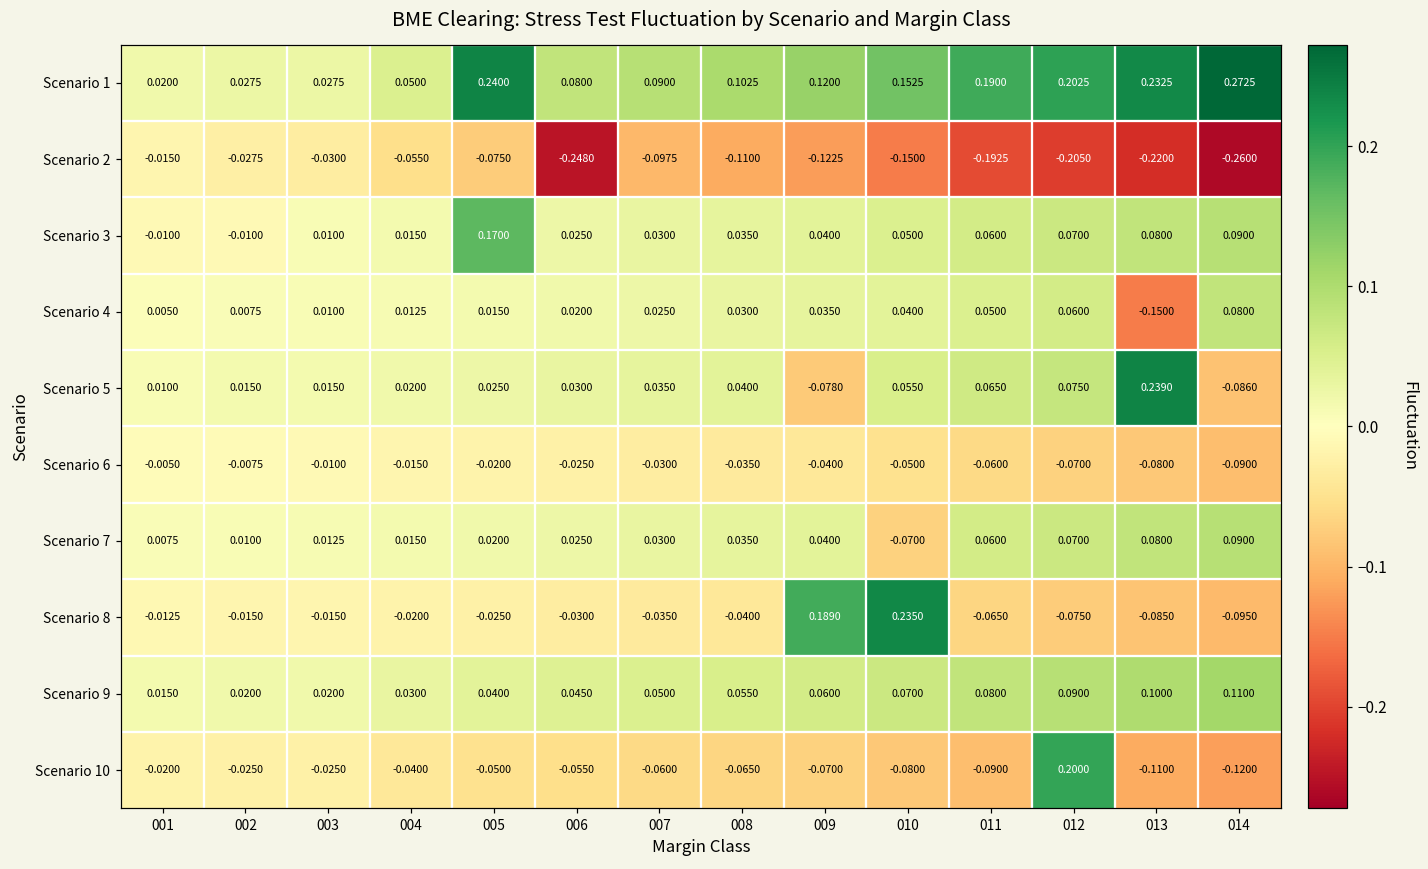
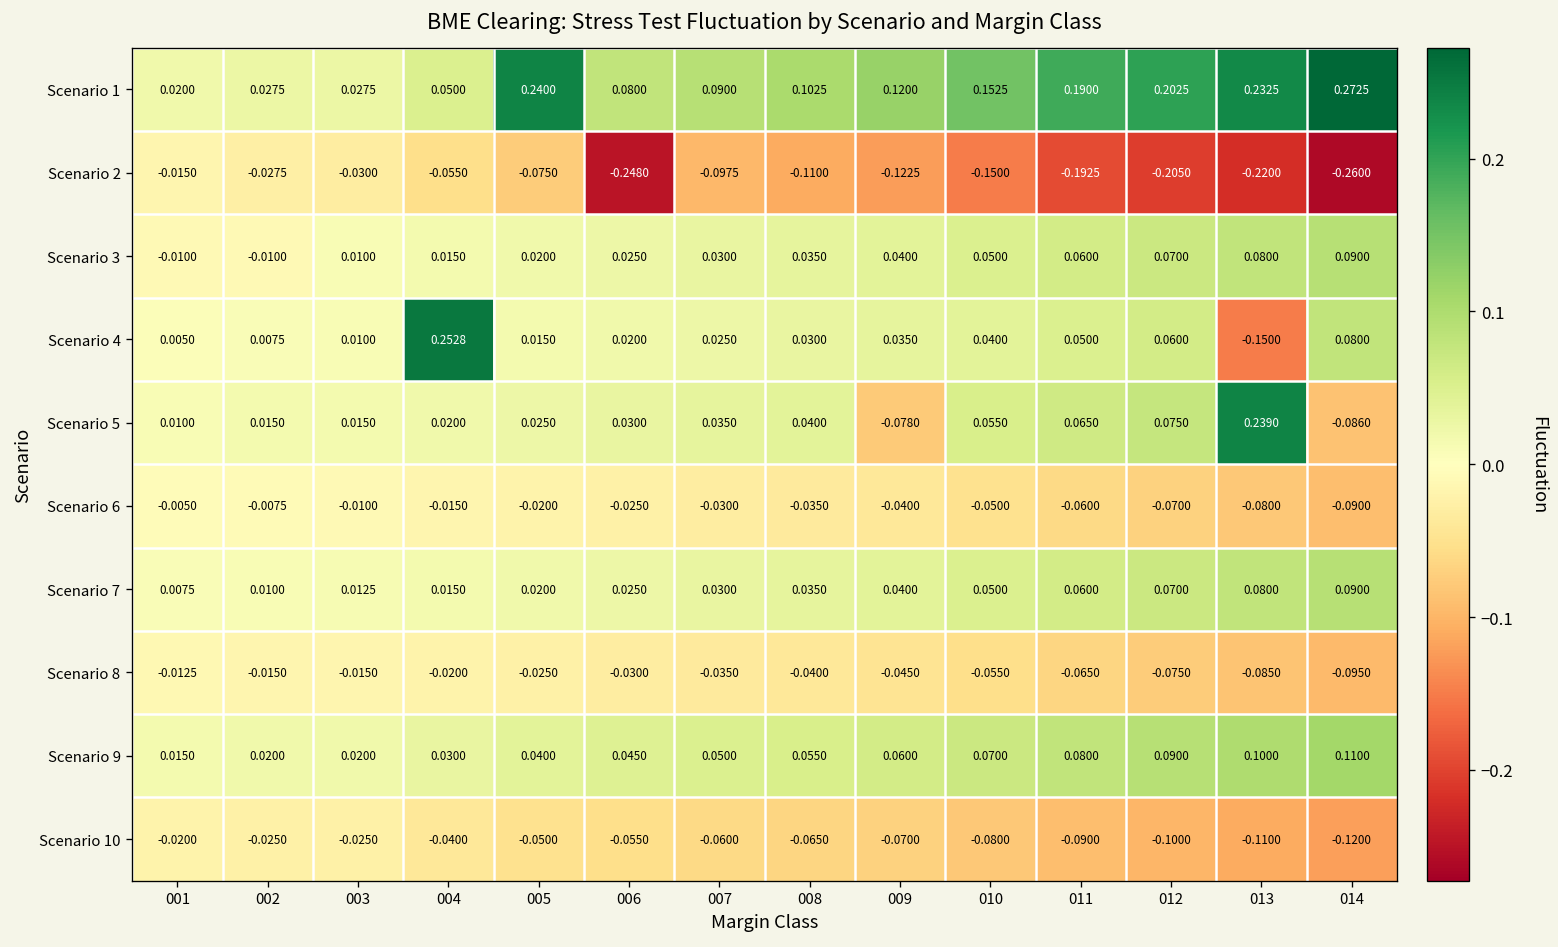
  {
    "Scenario 1": {
      "001": 0.0200,
      "002": 0.0275,
      "003": 0.0275,
      "004": 0.0500,
      "005": 0.2400,
      "006": 0.0800,
      "007": 0.0900,
      "008": 0.1025,
      "009": 0.1200,
      "010": 0.1525,
      "011": 0.1900,
      "012": 0.2025,
      "013": 0.2325,
      "014": 0.2725
    },
    "Scenario 2": {
      "001": -0.0150,
      "002": -0.0275,
      "003": -0.0300,
      "004": -0.0550,
      "005": -0.0750,
      "006": -0.2480,
      "007": -0.0975,
      "008": -0.1100,
      "009": -0.1225,
      "010": -0.1500,
      "011": -0.1925,
      "012": -0.2050,
      "013": -0.2200,
      "014": -0.2600
    },
    "Scenario 3": {
      "001": -0.0100,
      "002": -0.0100,
      "003": 0.0100,
      "004": 0.0150,
-     "005": 0.1700,
+     "005": 0.0200,
      "006": 0.0250,
      "007": 0.0300,
      "008": 0.0350,
      "009": 0.0400,
      "010": 0.0500,
      "011": 0.0600,
      "012": 0.0700,
      "013": 0.0800,
      "014": 0.0900
    },
    "Scenario 4": {
      "001": 0.0050,
      "002": 0.0075,
      "003": 0.0100,
-     "004": 0.0125,
+     "004": 0.2528,
      "005": 0.0150,
      "006": 0.0200,
      "007": 0.0250,
      "008": 0.0300,
      "009": 0.0350,
      "010": 0.0400,
      "011": 0.0500,
      "012": 0.0600,
      "013": -0.1500,
      "014": 0.0800
    },
    "Scenario 5": {
      "001": 0.0100,
      "002": 0.0150,
      "003": 0.0150,
      "004": 0.0200,
      "005": 0.0250,
      "006": 0.0300,
      "007": 0.0350,
      "008": 0.0400,
      "009": -0.0780,
      "010": 0.0550,
      "011": 0.0650,
      "012": 0.0750,
      "013": 0.2390,
      "014": -0.0860
    },
    "Scenario 6": {
      "001": -0.0050,
      "002": -0.0075,
      "003": -0.0100,
      "004": -0.0150,
      "005": -0.0200,
      "006": -0.0250,
      "007": -0.0300,
      "008": -0.0350,
      "009": -0.0400,
      "010": -0.0500,
      "011": -0.0600,
      "012": -0.0700,
      "013": -0.0800,
      "014": -0.0900
    },
    "Scenario 7": {
      "001": 0.0075,
      "002": 0.0100,
      "003": 0.0125,
      "004": 0.0150,
      "005": 0.0200,
      "006": 0.0250,
      "007": 0.0300,
      "008": 0.0350,
      "009": 0.0400,
-     "010": -0.0700,
+     "010": 0.0500,
      "011": 0.0600,
      "012": 0.0700,
      "013": 0.0800,
      "014": 0.0900
    },
    "Scenario 8": {
      "001": -0.0125,
      "002": -0.0150,
      "003": -0.0150,
      "004": -0.0200,
      "005": -0.0250,
      "006": -0.0300,
      "007": -0.0350,
      "008": -0.0400,
-     "009": 0.1890,
-     "010": 0.2350,
+     "009": -0.0450,
+     "010": -0.0550,
      "011": -0.0650,
      "012": -0.0750,
      "013": -0.0850,
      "014": -0.0950
    },
    "Scenario 9": {
      "001": 0.0150,
      "002": 0.0200,
      "003": 0.0200,
      "004": 0.0300,
      "005": 0.0400,
      "006": 0.0450,
      "007": 0.0500,
      "008": 0.0550,
      "009": 0.0600,
      "010": 0.0700,
      "011": 0.0800,
      "012": 0.0900,
      "013": 0.1000,
      "014": 0.1100
    },
    "Scenario 10": {
      "001": -0.0200,
      "002": -0.0250,
      "003": -0.0250,
      "004": -0.0400,
      "005": -0.0500,
      "006": -0.0550,
      "007": -0.0600,
      "008": -0.0650,
      "009": -0.0700,
      "010": -0.0800,
      "011": -0.0900,
-     "012": 0.2000,
+     "012": -0.1000,
      "013": -0.1100,
      "014": -0.1200
    }
  }
